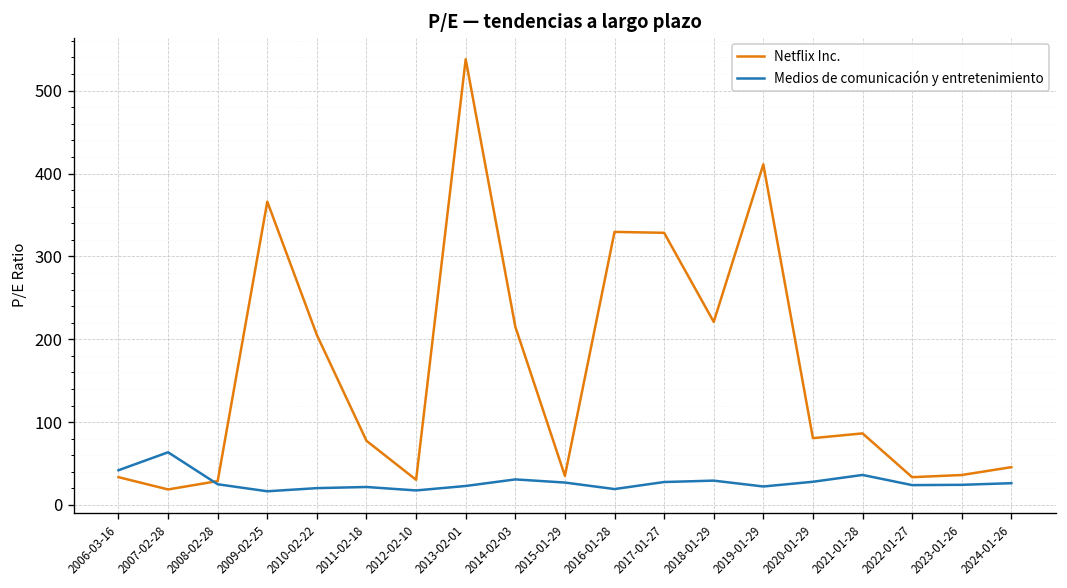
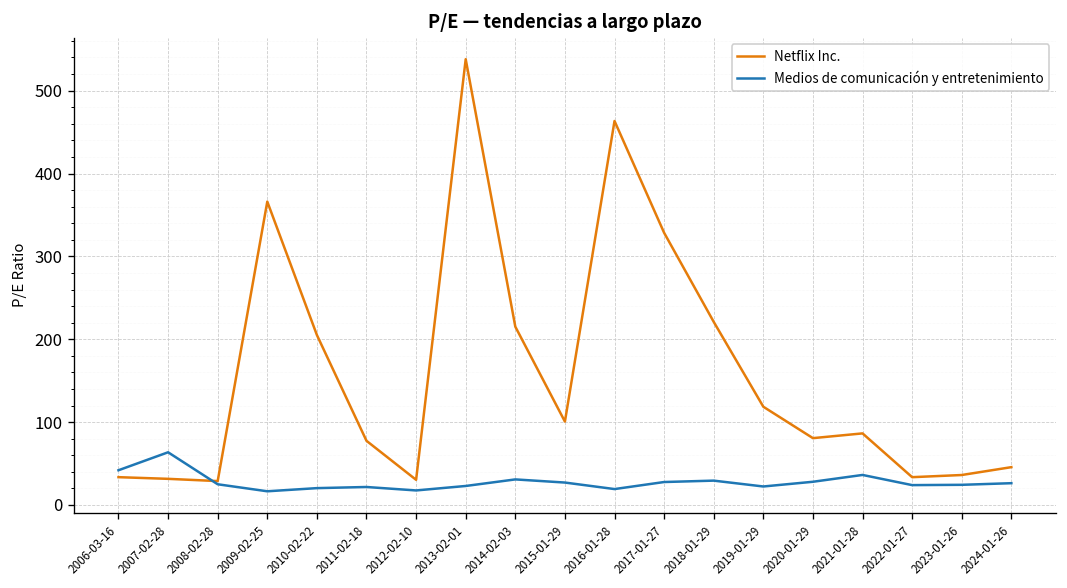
  {
    "Netflix Inc.": {
      "2006-03-16": 30,
-     "2007-02-28": 20,
+     "2007-02-28": 30,
      "2008-02-28": 30,
      "2009-02-25": 370,
      "2010-02-22": 210,
      "2011-02-18": 80,
      "2012-02-10": 30,
      "2013-02-01": 540,
      "2014-02-03": 220,
-     "2015-01-29": 40,
-     "2016-01-28": 330,
+     "2015-01-29": 100,
+     "2016-01-28": 460,
      "2017-01-27": 330,
      "2018-01-29": 220,
-     "2019-01-29": 410,
+     "2019-01-29": 120,
      "2020-01-29": 80,
      "2021-01-28": 90,
      "2022-01-27": 30,
      "2023-01-26": 40,
      "2024-01-26": 50
    },
    "Medios de comunicación y entretenimiento": {
      "2006-03-16": 40,
      "2007-02-28": 60,
      "2008-02-28": 30,
      "2009-02-25": 20,
      "2010-02-22": 20,
      "2011-02-18": 20,
      "2012-02-10": 20,
      "2013-02-01": 20,
      "2014-02-03": 30,
      "2015-01-29": 30,
      "2016-01-28": 20,
      "2017-01-27": 30,
      "2018-01-29": 30,
      "2019-01-29": 20,
      "2020-01-29": 30,
      "2021-01-28": 40,
      "2022-01-27": 20,
      "2023-01-26": 20,
      "2024-01-26": 30
    }
  }
